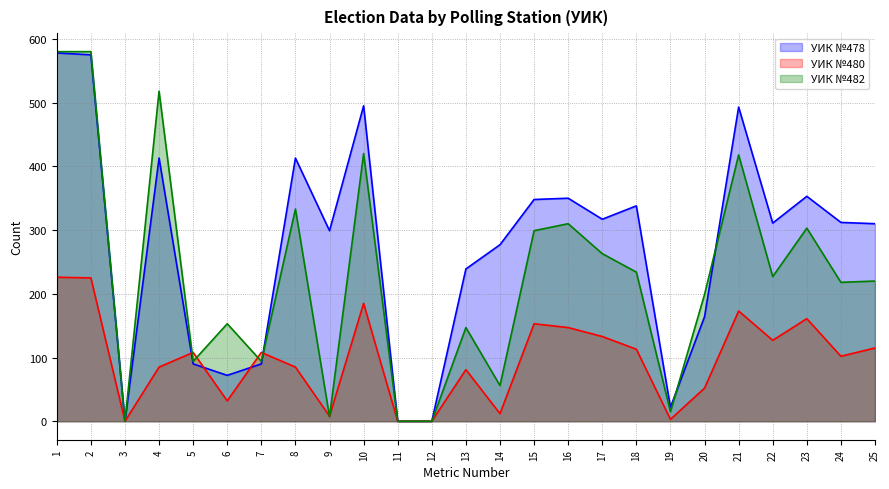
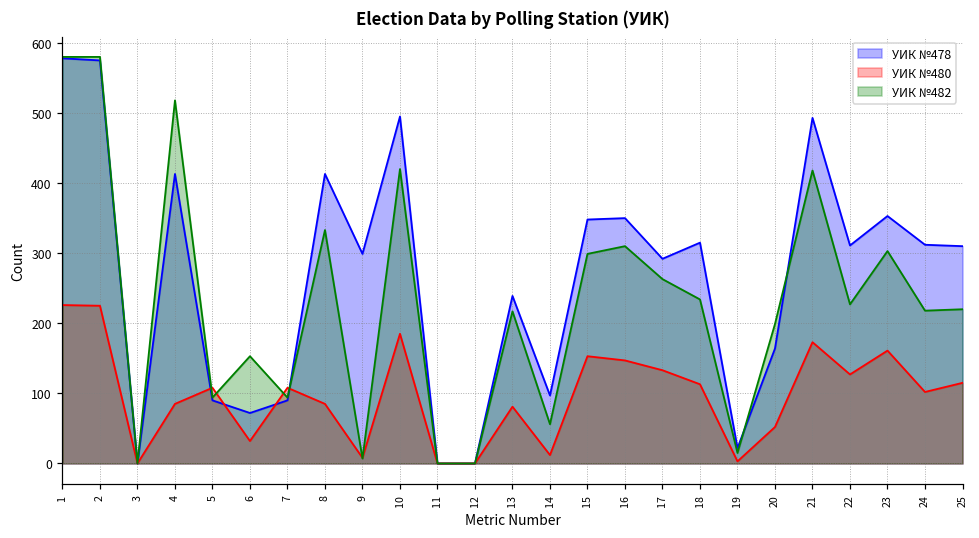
  {
    "УИК №478": {
      "2": 580,
      "4": 410,
      "5": 90,
      "6": 70,
      "7": 90,
      "8": 410,
      "9": 300,
      "10": 500,
      "13": 240,
-     "14": 280,
+     "14": 100,
      "15": 350,
      "16": 350,
-     "17": 320,
-     "18": 340,
+     "17": 290,
+     "18": 320,
      "19": 20,
      "20": 160,
      "21": 490,
      "22": 310,
      "23": 350,
      "24": 310,
      "25": 310
    },
    "УИК №480": {
      "1": 230,
      "2": 230,
      "4": 90,
      "5": 110,
      "6": 30,
      "7": 110,
      "8": 90,
      "10": 190,
      "13": 80,
      "14": 10,
      "15": 150,
      "16": 150,
      "17": 130,
      "18": 110,
      "19": 0,
      "20": 50,
      "21": 170,
      "22": 130,
      "23": 160,
      "24": 100,
      "25": 120
    },
    "УИК №482": {
      "2": 580,
      "4": 520,
      "5": 90,
      "6": 150,
      "7": 90,
      "8": 330,
      "10": 420,
-     "13": 150,
+     "13": 220,
      "14": 60,
      "15": 300,
      "16": 310,
      "17": 260,
      "18": 230,
      "19": 20,
      "20": 200,
      "21": 420,
      "22": 230,
      "23": 300,
      "24": 220,
      "25": 220
    }
  }
